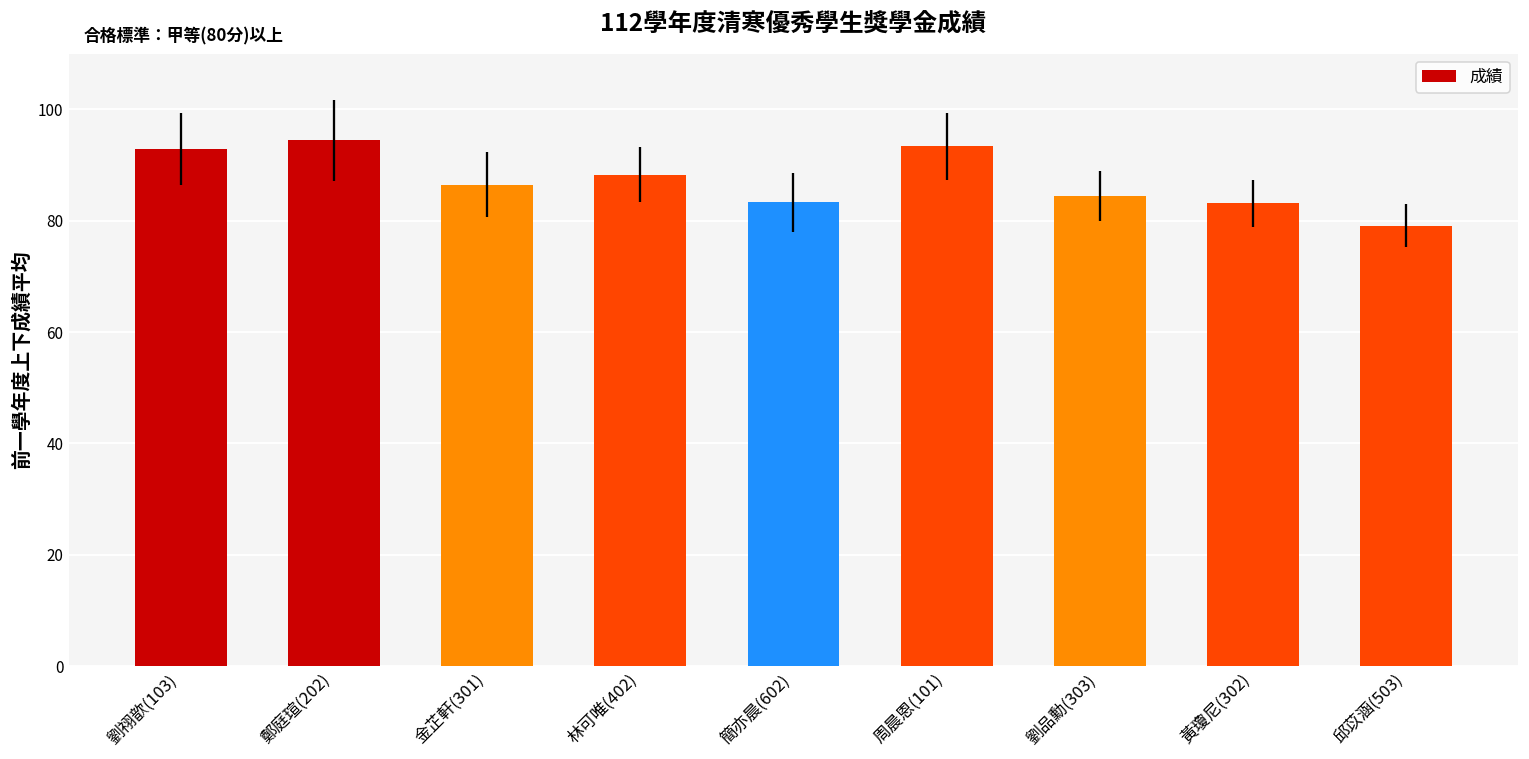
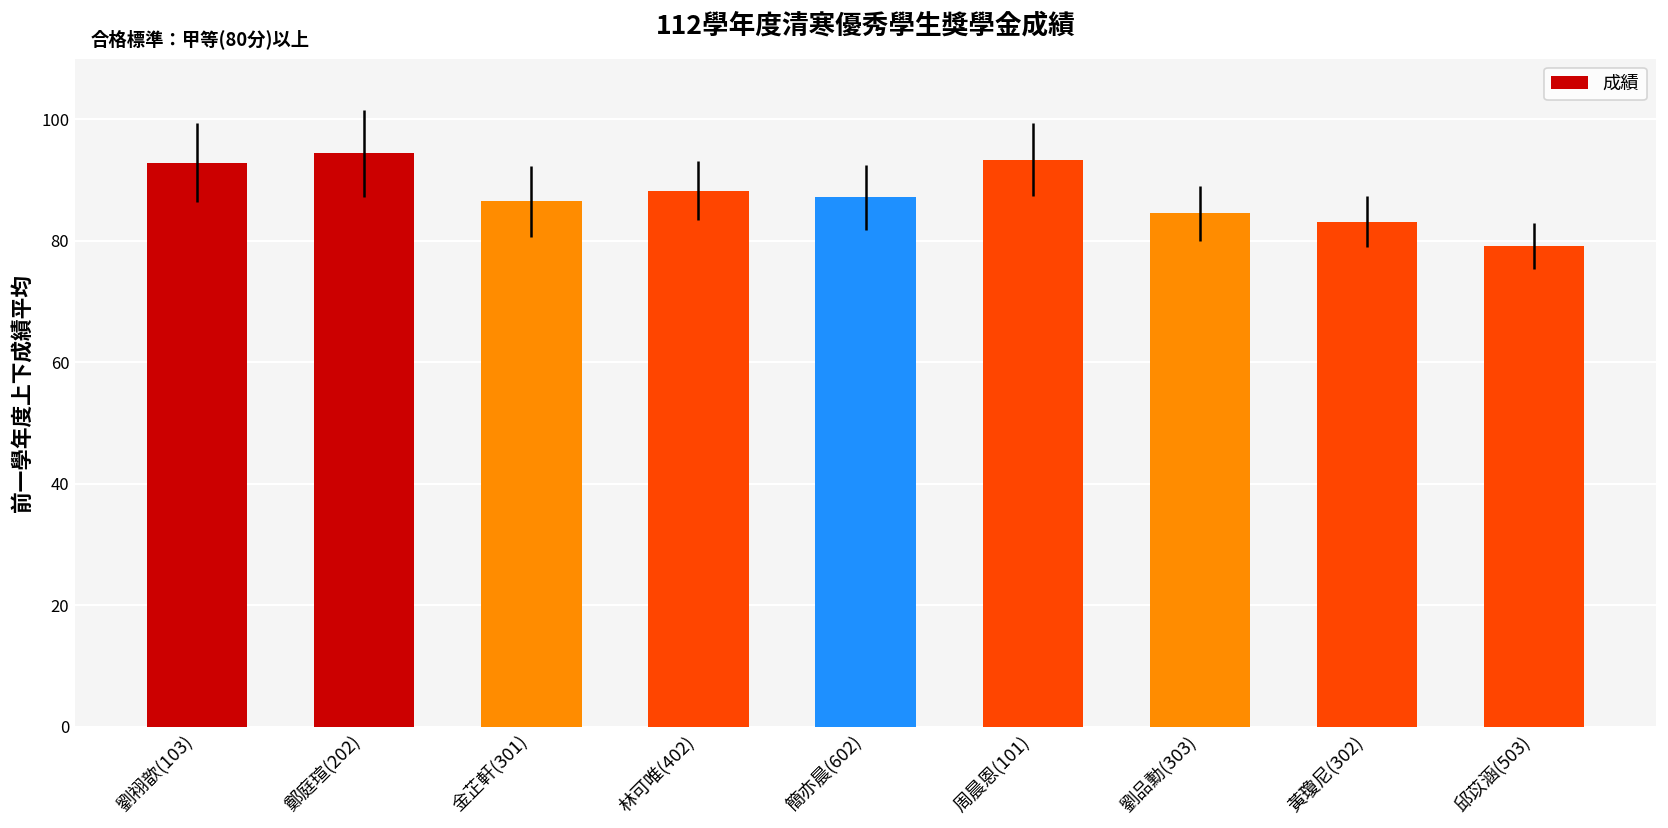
  {
    "劉祤歆(103)": 93,
    "鄭庭瑄(202)": 94,
    "金芷軒(301)": 87,
    "林可唯(402)": 88,
-   "簡亦晨(602)": 83,
+   "簡亦晨(602)": 87,
    "周晨恩(101)": 93,
    "劉品勳(303)": 85,
    "黃瓊尼(302)": 83,
    "邱苡涵(503)": 79
  }
